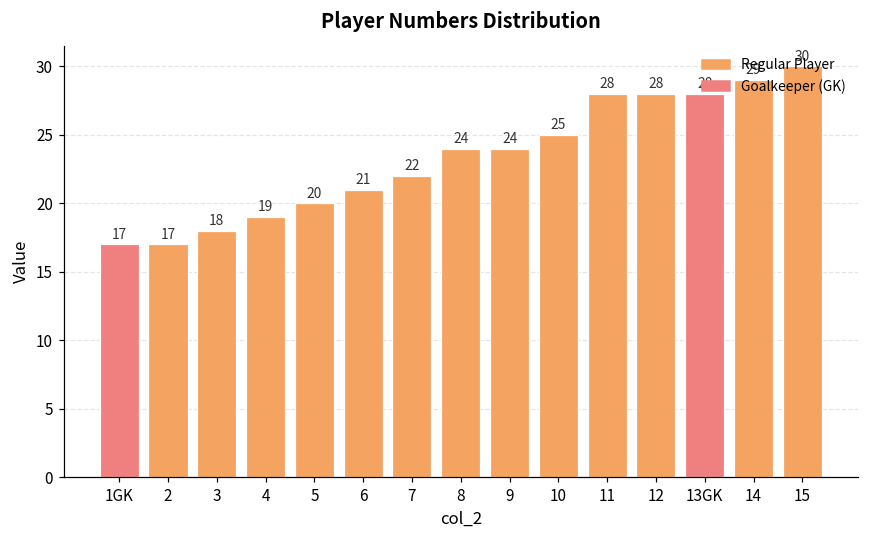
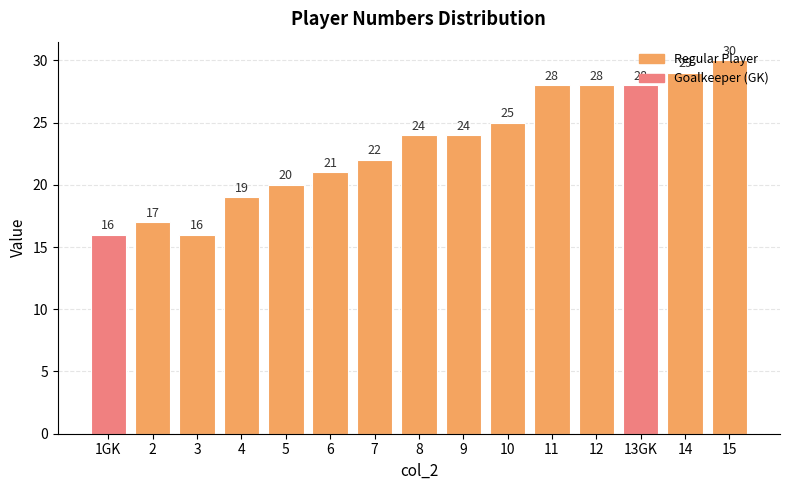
  {
-   "1GK": 17,
+   "1GK": 16,
    "2": 17,
-   "3": 18,
+   "3": 16,
    "4": 19,
    "5": 20,
    "6": 21,
    "7": 22,
    "8": 24,
    "9": 24,
    "10": 25,
    "11": 28,
    "12": 28,
    "13GK": 28,
    "14": 29,
    "15": 30
  }
